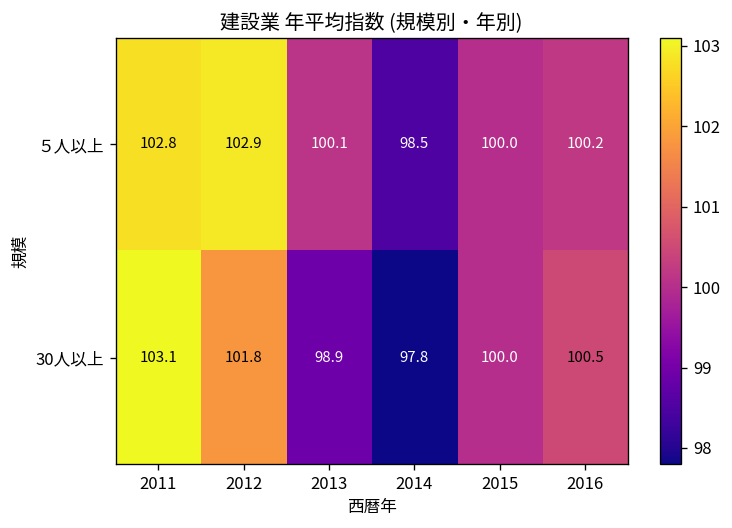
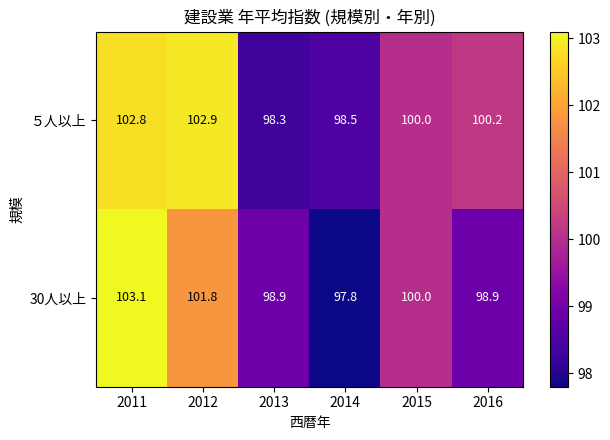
  {
    "５人以上": {
      "2011": 102.8,
      "2012": 102.9,
-     "2013": 100.1,
+     "2013": 98.3,
      "2014": 98.5,
      "2015": 100.0,
      "2016": 100.2
    },
    "30人以上": {
      "2011": 103.1,
      "2012": 101.8,
      "2013": 98.9,
      "2014": 97.8,
      "2015": 100.0,
-     "2016": 100.5
+     "2016": 98.9
    }
  }
